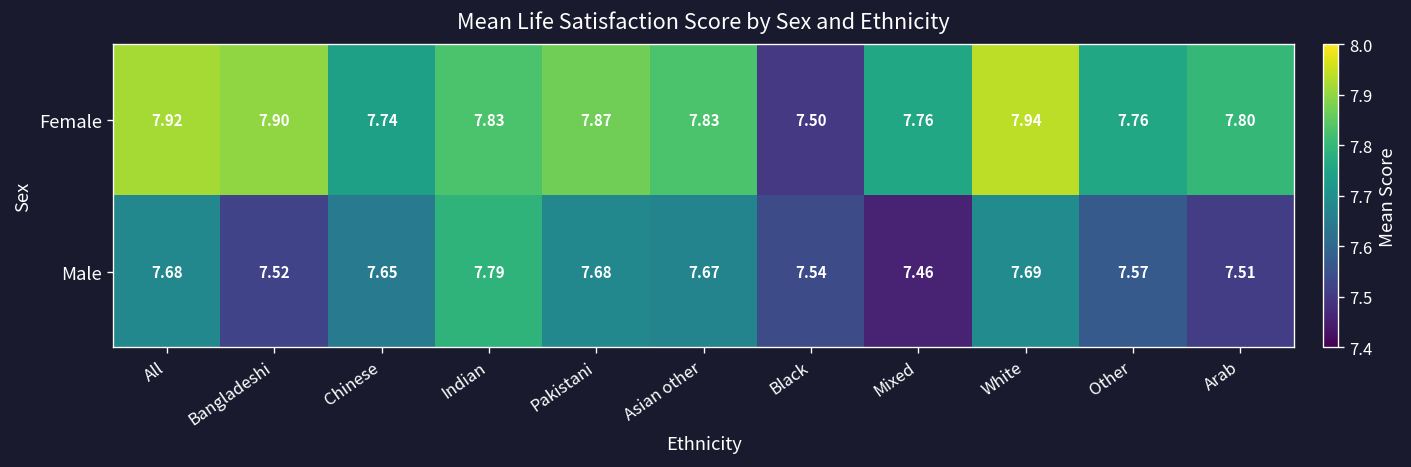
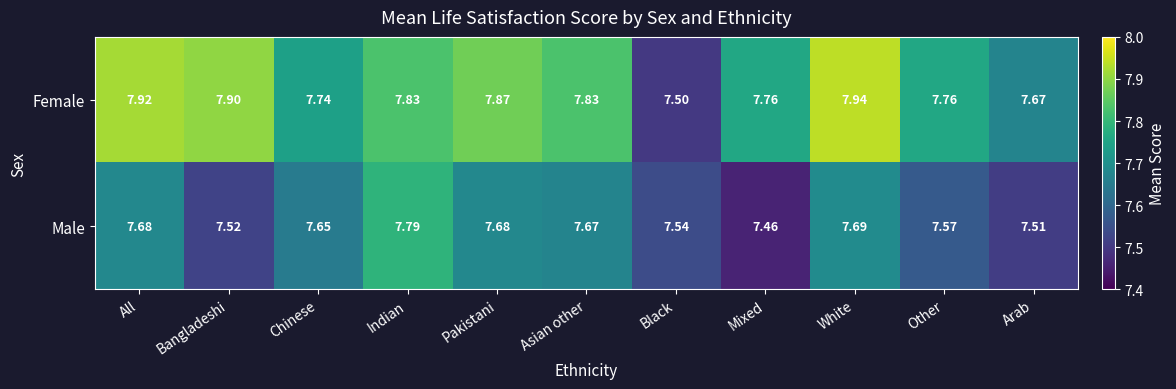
  {
    "Female": {
      "All": 7.92,
      "Bangladeshi": 7.90,
      "Chinese": 7.74,
      "Indian": 7.83,
      "Pakistani": 7.87,
      "Asian other": 7.83,
      "Black": 7.50,
      "Mixed": 7.76,
      "White": 7.94,
      "Other": 7.76,
-     "Arab": 7.80
+     "Arab": 7.67
    },
    "Male": {
      "All": 7.68,
      "Bangladeshi": 7.52,
      "Chinese": 7.65,
      "Indian": 7.79,
      "Pakistani": 7.68,
      "Asian other": 7.67,
      "Black": 7.54,
      "Mixed": 7.46,
      "White": 7.69,
      "Other": 7.57,
      "Arab": 7.51
    }
  }
